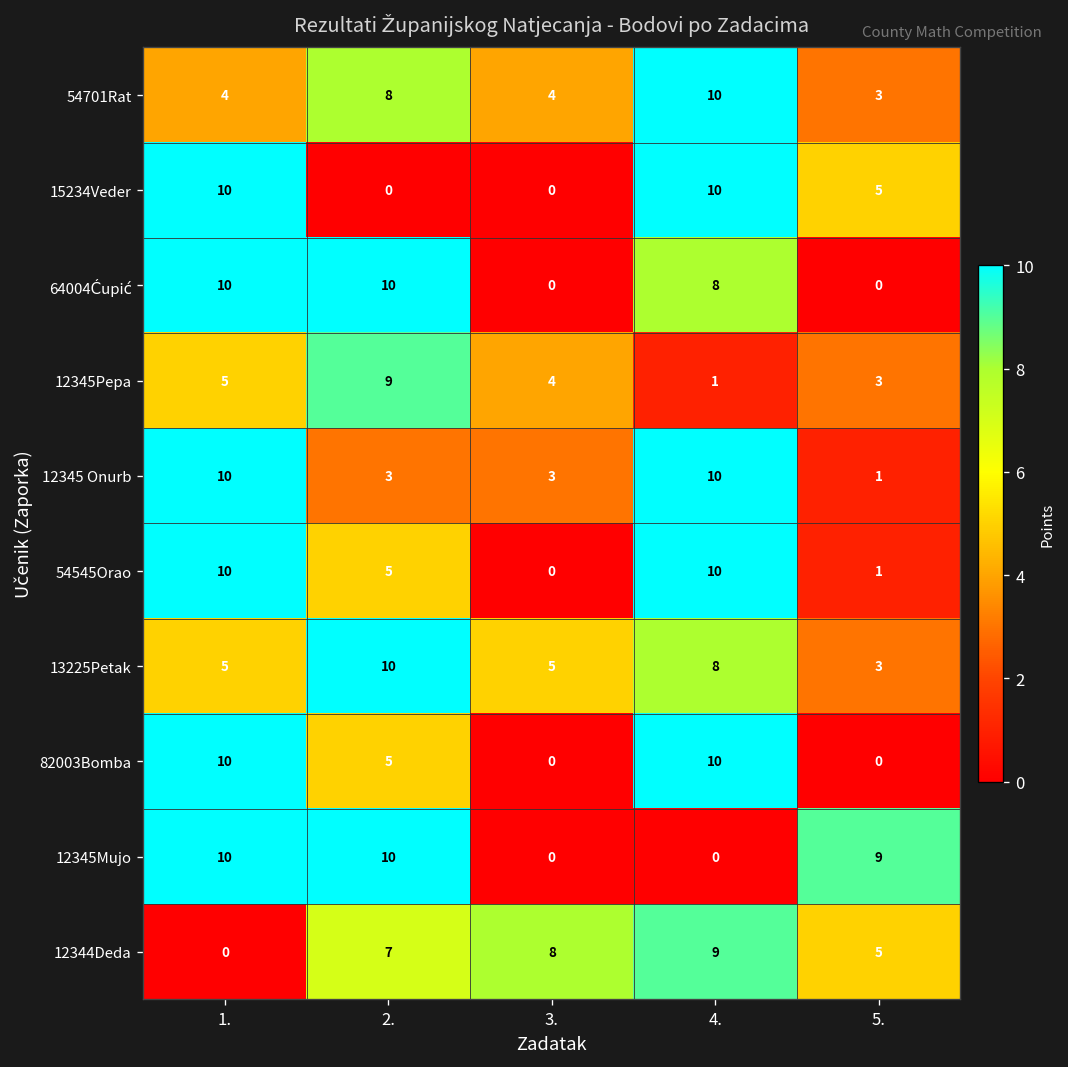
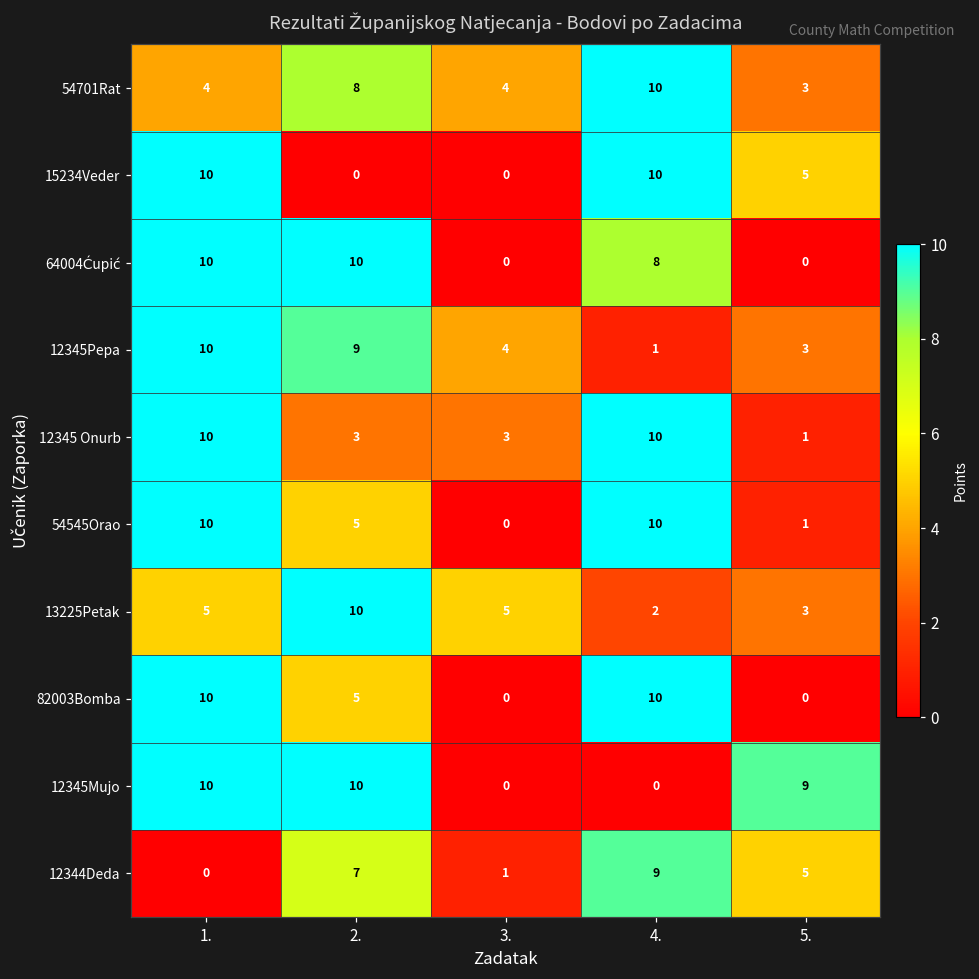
  {
    "54701Rat": {
      "1.": 4,
      "2.": 8,
      "3.": 4,
      "4.": 10,
      "5.": 3
    },
    "15234Veder": {
      "1.": 10,
      "2.": 0,
      "3.": 0,
      "4.": 10,
      "5.": 5
    },
    "64004Ćupić": {
      "1.": 10,
      "2.": 10,
      "3.": 0,
      "4.": 8,
      "5.": 0
    },
    "12345Pepa": {
-     "1.": 5,
+     "1.": 10,
      "2.": 9,
      "3.": 4,
      "4.": 1,
      "5.": 3
    },
    "12345 Onurb": {
      "1.": 10,
      "2.": 3,
      "3.": 3,
      "4.": 10,
      "5.": 1
    },
    "54545Orao": {
      "1.": 10,
      "2.": 5,
      "3.": 0,
      "4.": 10,
      "5.": 1
    },
    "13225Petak": {
      "1.": 5,
      "2.": 10,
      "3.": 5,
-     "4.": 8,
+     "4.": 2,
      "5.": 3
    },
    "82003Bomba": {
      "1.": 10,
      "2.": 5,
      "3.": 0,
      "4.": 10,
      "5.": 0
    },
    "12345Mujo": {
      "1.": 10,
      "2.": 10,
      "3.": 0,
      "4.": 0,
      "5.": 9
    },
    "12344Deda": {
      "1.": 0,
      "2.": 7,
-     "3.": 8,
+     "3.": 1,
      "4.": 9,
      "5.": 5
    }
  }
